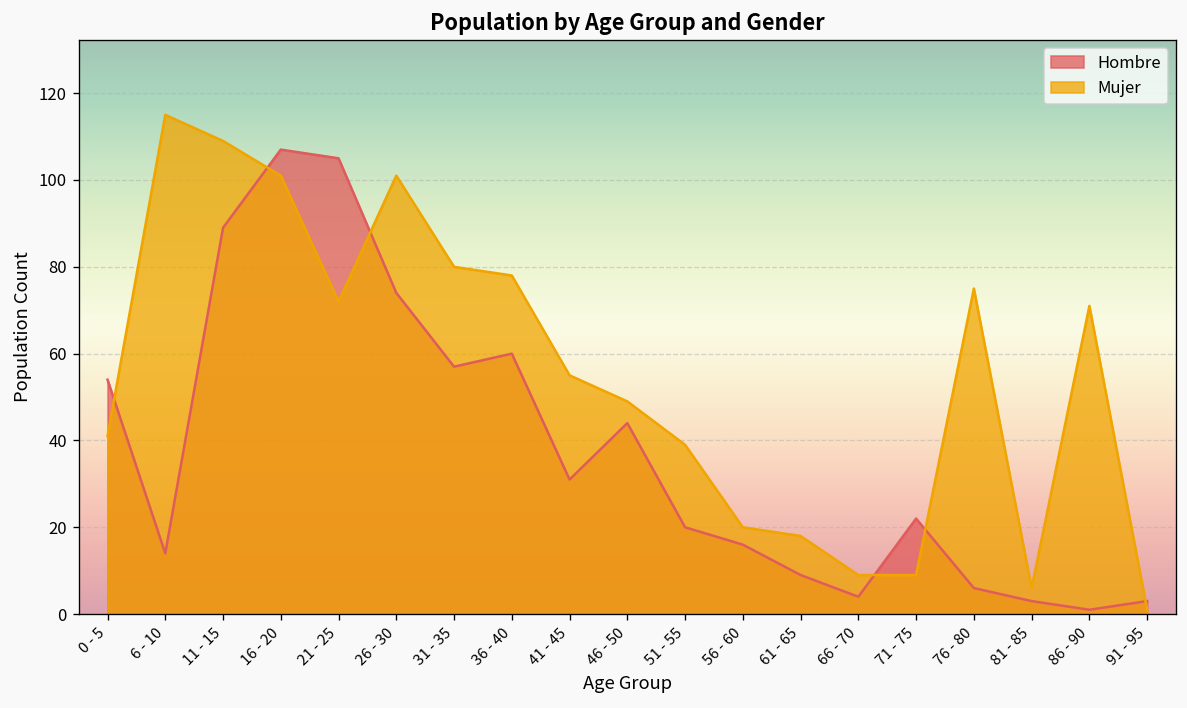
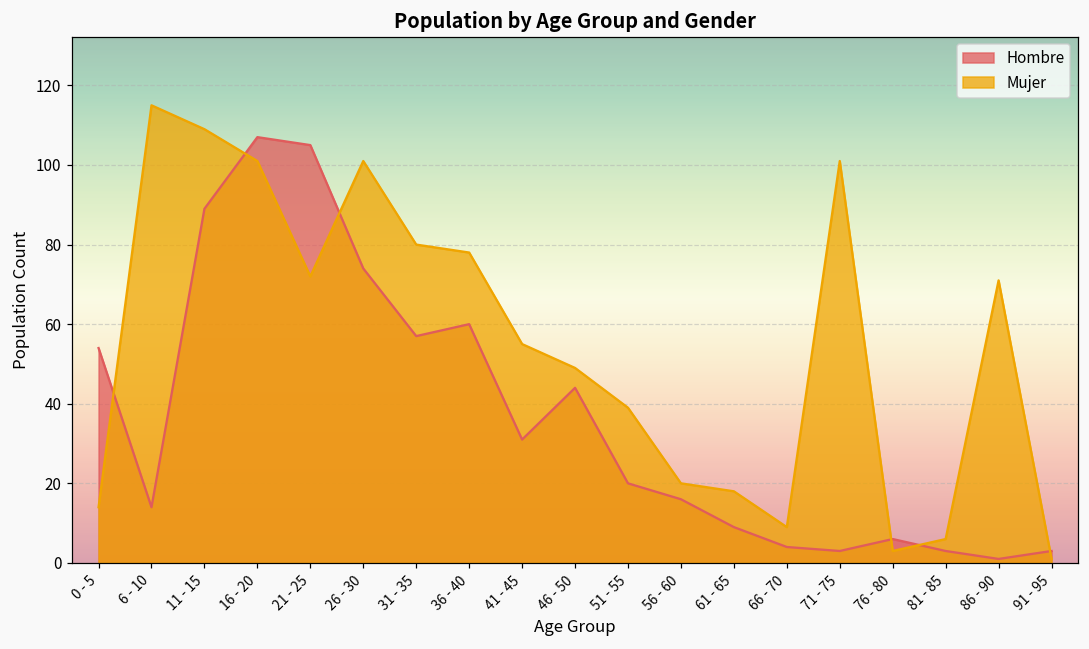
  {
    "Hombre": {
      "0 - 5": 54,
      "6 - 10": 14,
      "11 - 15": 89,
      "16 - 20": 107,
      "21 - 25": 105,
      "26 - 30": 74,
      "31 - 35": 57,
      "36 - 40": 60,
      "41 - 45": 31,
      "46 - 50": 44,
      "51 - 55": 20,
      "56 - 60": 16,
      "61 - 65": 9,
      "66 - 70": 4,
-     "71 - 75": 22,
+     "71 - 75": 3,
      "76 - 80": 6,
      "81 - 85": 3,
      "86 - 90": 1,
      "91 - 95": 3
    },
    "Mujer": {
-     "0 - 5": 41,
+     "0 - 5": 14,
      "6 - 10": 115,
      "11 - 15": 109,
      "16 - 20": 101,
      "21 - 25": 72,
      "26 - 30": 101,
      "31 - 35": 80,
      "36 - 40": 78,
      "41 - 45": 55,
      "46 - 50": 49,
      "51 - 55": 39,
      "56 - 60": 20,
      "61 - 65": 18,
      "66 - 70": 9,
-     "71 - 75": 9,
-     "76 - 80": 75,
+     "71 - 75": 101,
+     "76 - 80": 3,
      "81 - 85": 6,
      "86 - 90": 71,
      "91 - 95": 1
    }
  }
